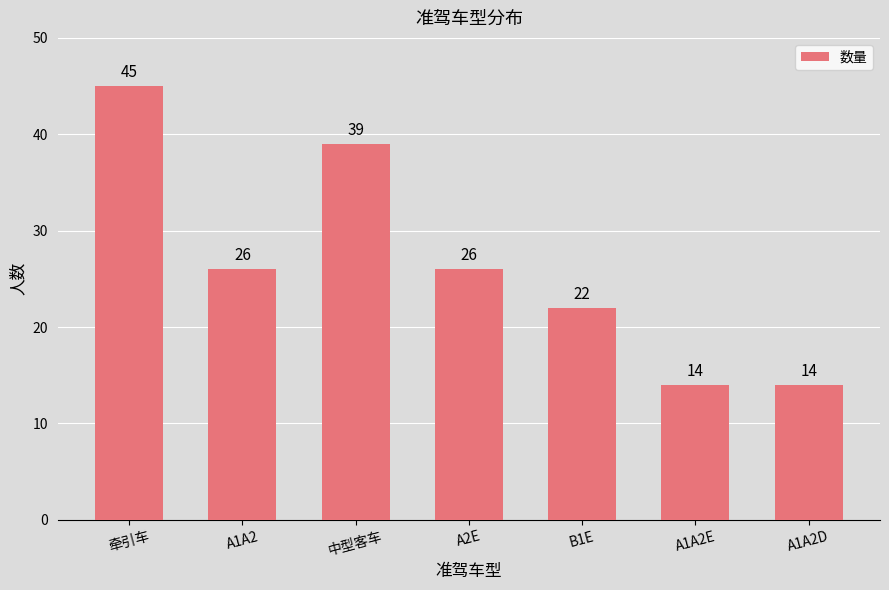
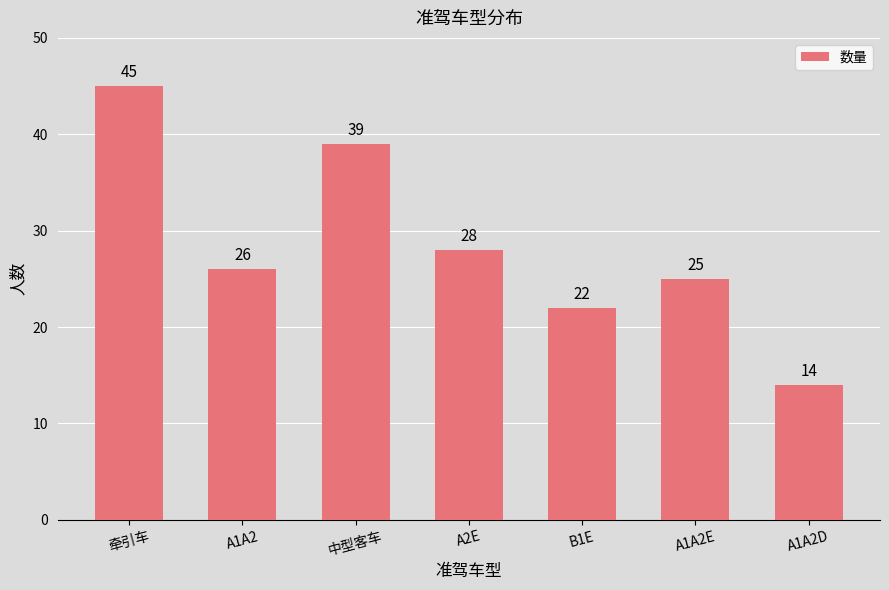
  {
    "牵引车": 45,
    "A1A2": 26,
    "中型客车": 39,
-   "A2E": 26,
+   "A2E": 28,
    "B1E": 22,
-   "A1A2E": 14,
+   "A1A2E": 25,
    "A1A2D": 14
  }
